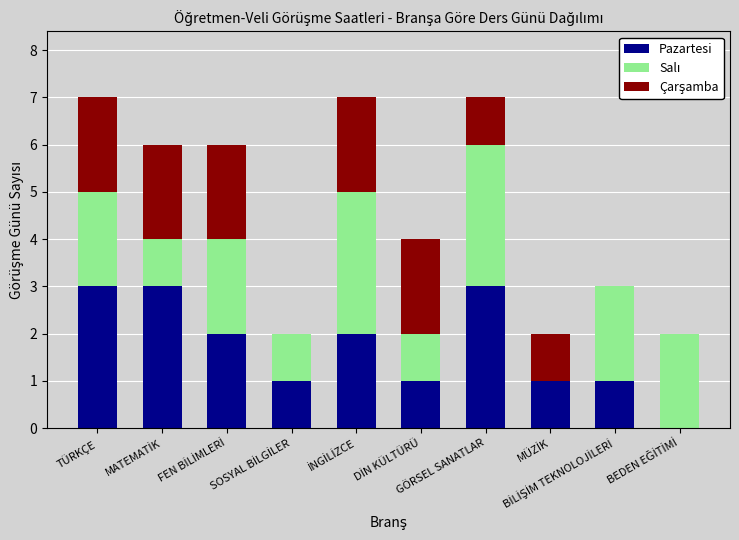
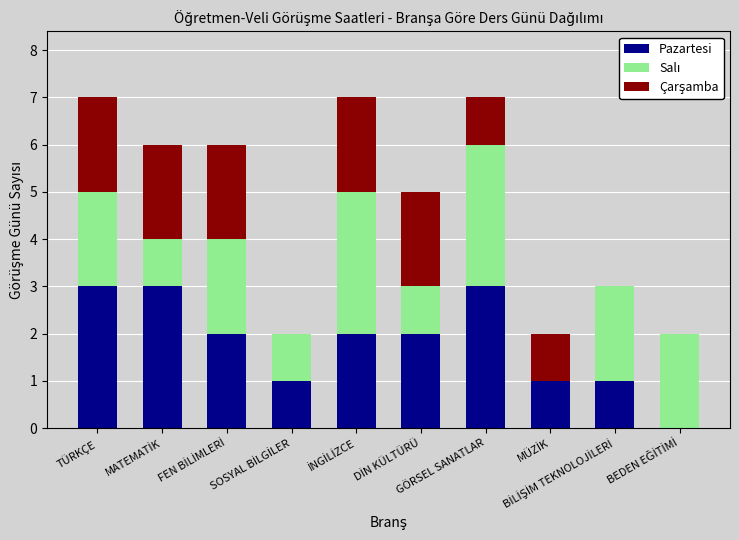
  {
    "Pazartesi": {
      "TÜRKÇE": 3,
      "MATEMATİK": 3,
      "FEN BİLİMLERİ": 2,
      "SOSYAL BİLGİLER": 1,
      "İNGİLİZCE": 2,
-     "DİN KÜLTÜRÜ": 1,
+     "DİN KÜLTÜRÜ": 2,
      "GÖRSEL SANATLAR": 3,
      "MÜZİK": 1,
      "BİLİŞİM TEKNOLOJİLERİ": 1,
      "BEDEN EĞİTİMİ": 0
    },
    "Salı": {
      "TÜRKÇE": 2,
      "MATEMATİK": 1,
      "FEN BİLİMLERİ": 2,
      "SOSYAL BİLGİLER": 1,
      "İNGİLİZCE": 3,
      "DİN KÜLTÜRÜ": 1,
      "GÖRSEL SANATLAR": 3,
      "MÜZİK": 0,
      "BİLİŞİM TEKNOLOJİLERİ": 2,
      "BEDEN EĞİTİMİ": 2
    },
    "Çarşamba": {
      "TÜRKÇE": 2,
      "MATEMATİK": 2,
      "FEN BİLİMLERİ": 2,
      "SOSYAL BİLGİLER": 0,
      "İNGİLİZCE": 2,
      "DİN KÜLTÜRÜ": 2,
      "GÖRSEL SANATLAR": 1,
      "MÜZİK": 1,
      "BİLİŞİM TEKNOLOJİLERİ": 0,
      "BEDEN EĞİTİMİ": 0
    }
  }
